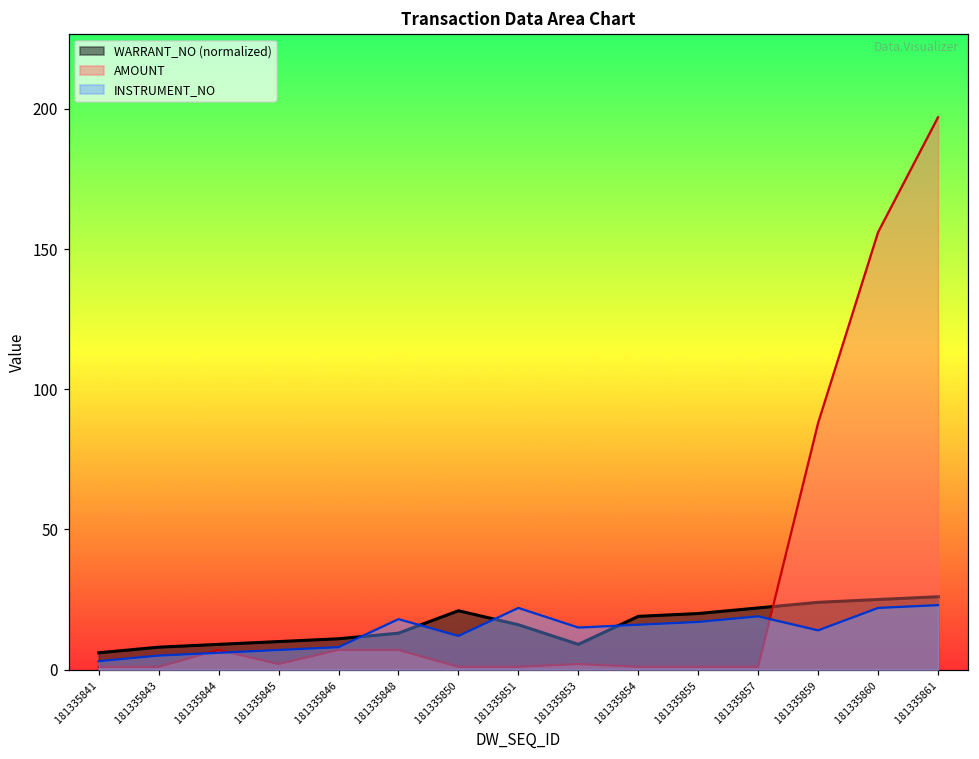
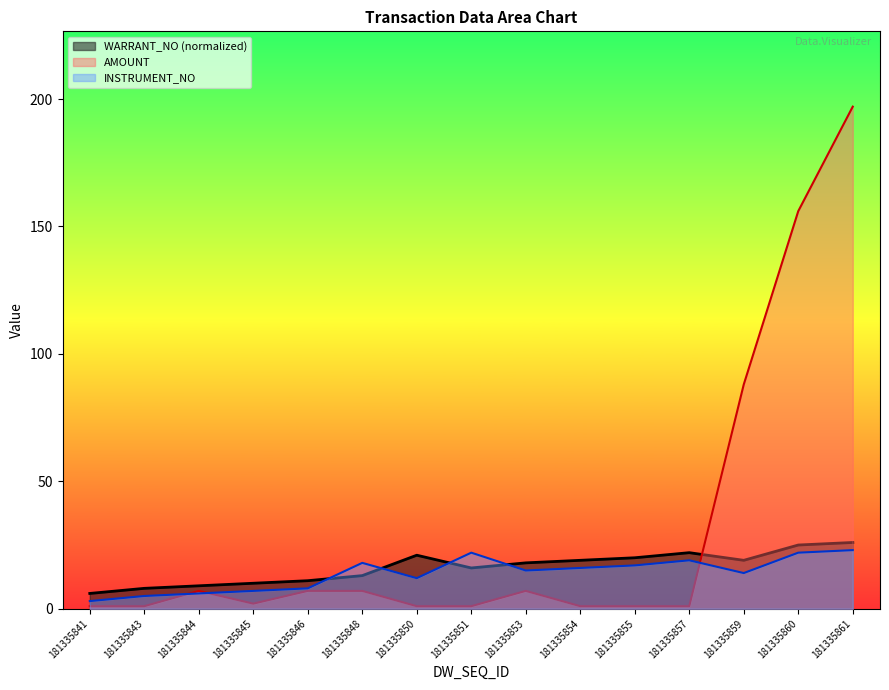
  {
    "WARRANT_NO (normalized)": {
      "181335841": 6,
      "181335843": 8,
      "181335844": 9,
      "181335845": 10,
      "181335846": 11,
      "181335848": 13,
      "181335850": 21,
      "181335851": 16,
-     "181335853": 9,
+     "181335853": 18,
      "181335854": 19,
      "181335855": 20,
      "181335857": 22,
-     "181335859": 24,
+     "181335859": 19,
      "181335860": 25,
      "181335861": 26
    },
    "AMOUNT": {
      "181335841": 1,
      "181335843": 1,
      "181335845": 2,
      "181335846": 7,
      "181335848": 7,
      "181335850": 1,
      "181335851": 1,
-     "181335853": 2,
+     "181335853": 7,
      "181335854": 1,
      "181335855": 1,
      "181335857": 1,
      "181335859": 88,
      "181335860": 156,
      "181335861": 197
    },
    "INSTRUMENT_NO": {
      "181335841": 3,
      "181335843": 5,
      "181335845": 7,
      "181335846": 8,
      "181335848": 18,
      "181335850": 12,
      "181335851": 22,
      "181335853": 15,
      "181335854": 16,
      "181335855": 17,
      "181335857": 19,
      "181335859": 14,
      "181335860": 22,
      "181335861": 23
    }
  }
